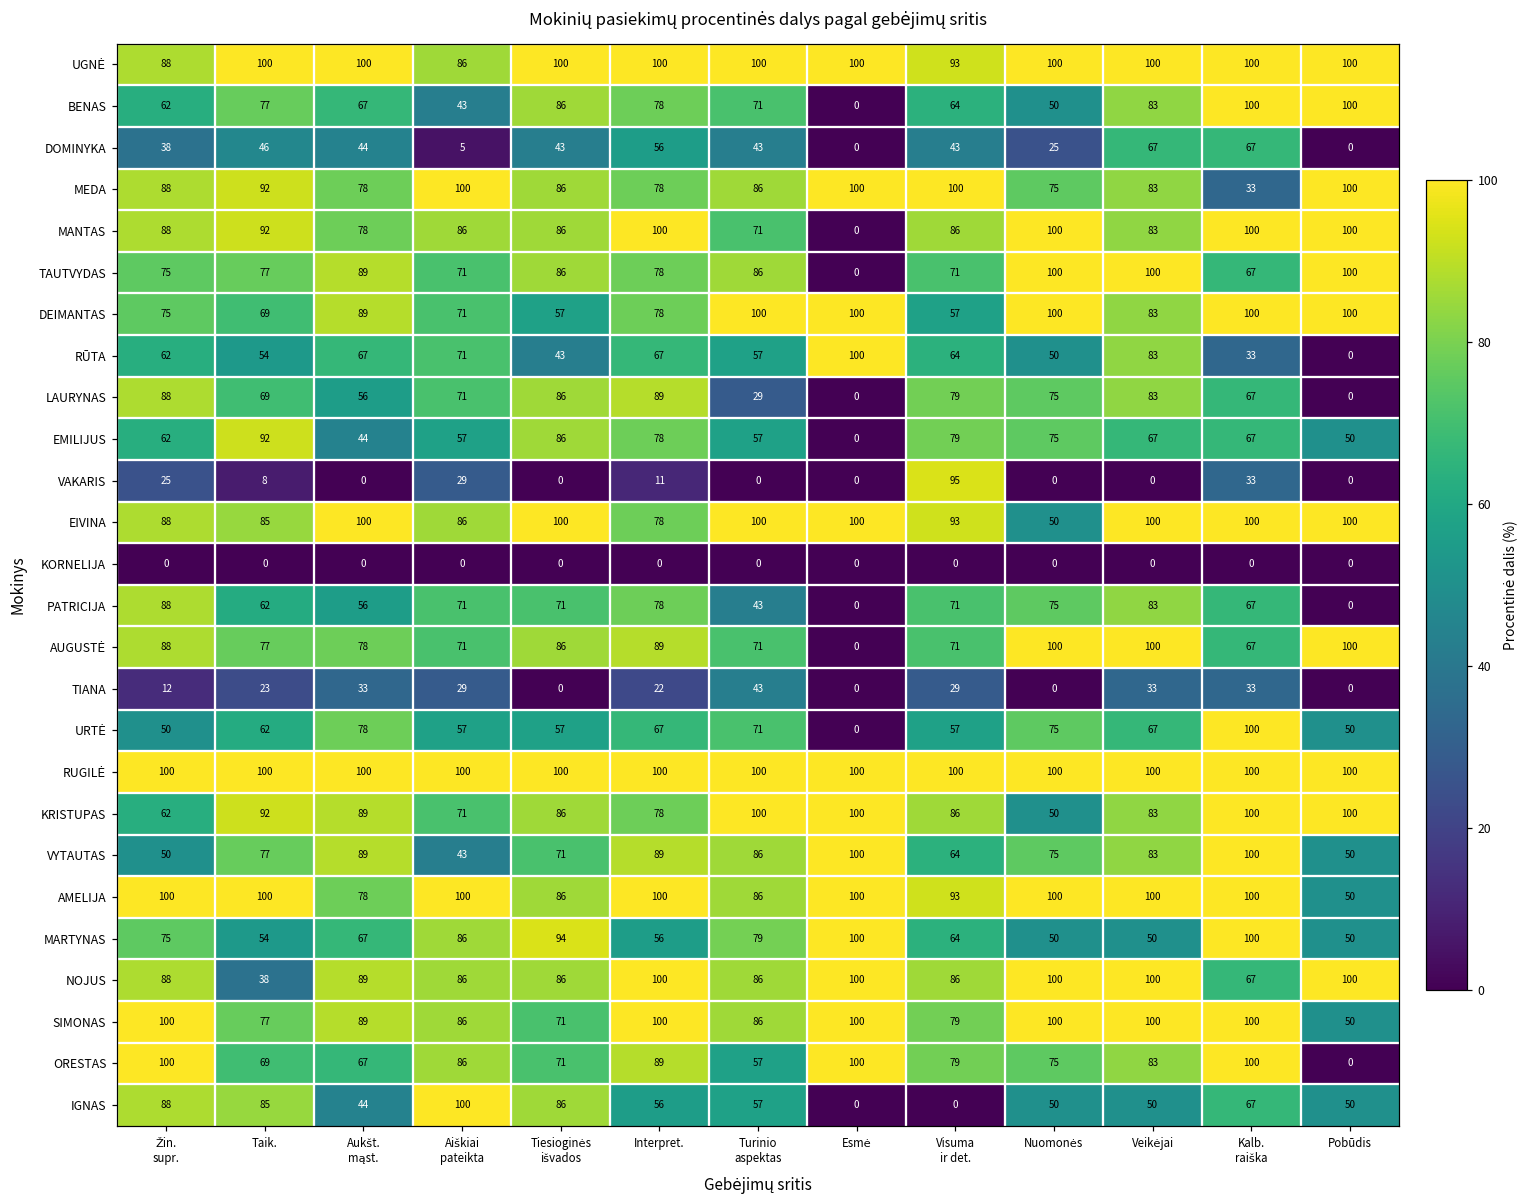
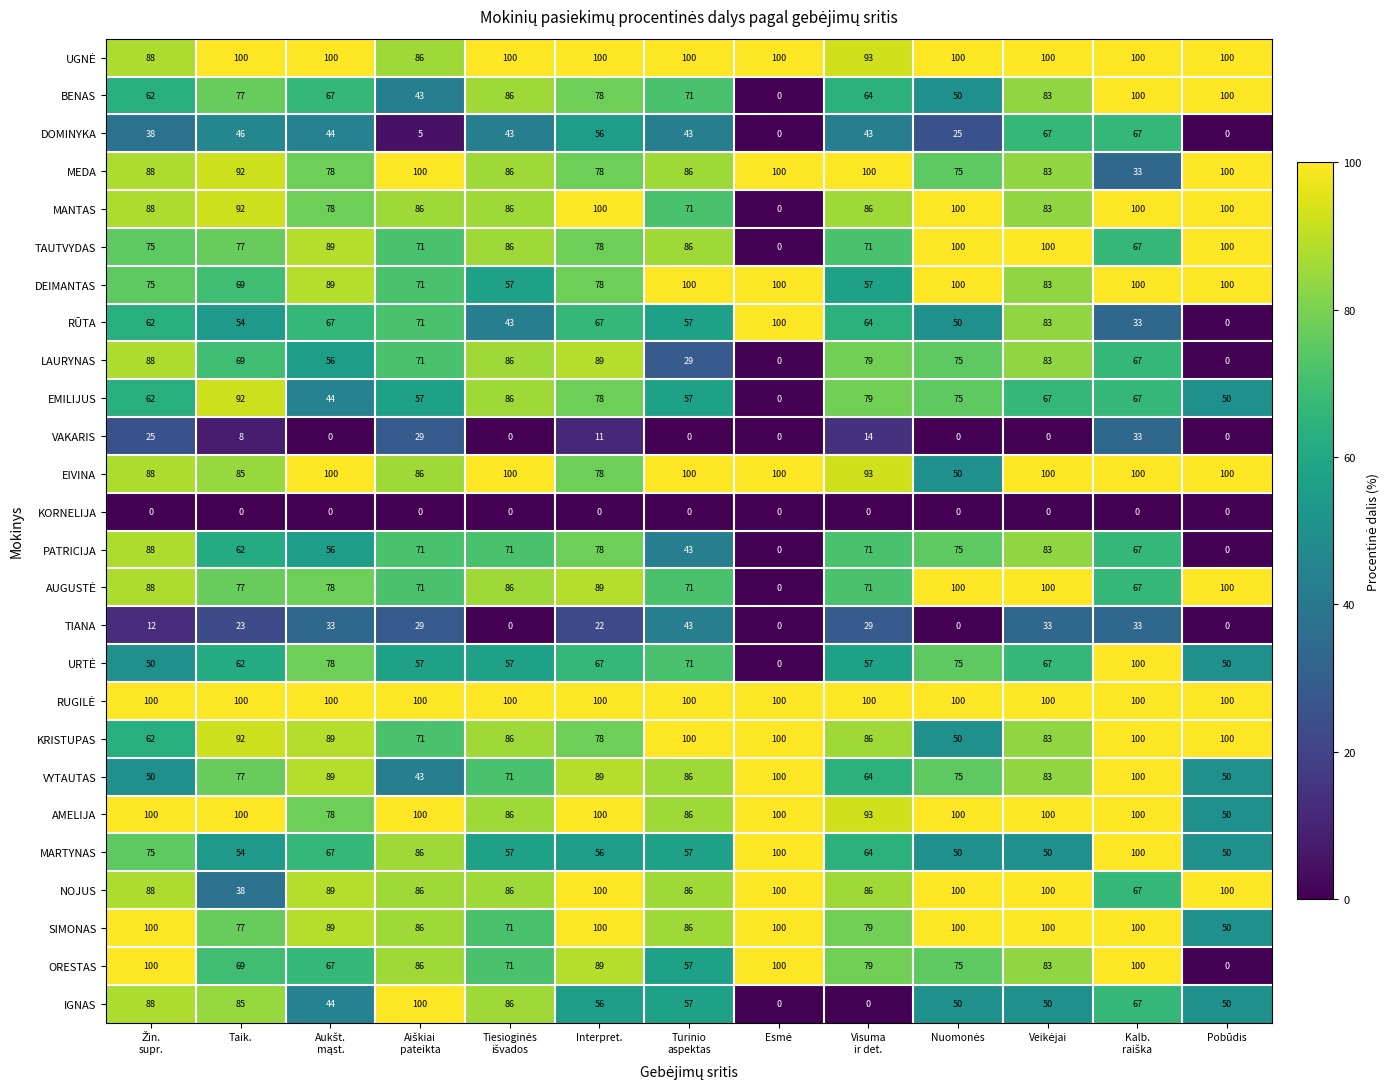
  {
    "VAKARIS": {
      "Žin. supr.": 25,
      "Taik.": 8,
      "Aukšt. mąst.": 0,
      "Aiškiai pateikta": 29,
      "Tiesioginės išvados": 0,
      "Interpret.": 11,
      "Turinio aspektas": 0,
      "Esmė": 0,
-     "Visuma ir det.": 95,
+     "Visuma ir det.": 14,
      "Nuomonės": 0,
      "Veikėjai": 0,
      "Kalb. raiška": 33,
      "Pobūdis": 0
    },
    "MARTYNAS": {
      "Žin. supr.": 75,
      "Taik.": 54,
      "Aukšt. mąst.": 67,
      "Aiškiai pateikta": 86,
-     "Tiesioginės išvados": 94,
+     "Tiesioginės išvados": 57,
      "Interpret.": 56,
-     "Turinio aspektas": 79,
+     "Turinio aspektas": 57,
      "Esmė": 100,
      "Visuma ir det.": 64,
      "Nuomonės": 50,
      "Veikėjai": 50,
      "Kalb. raiška": 100,
      "Pobūdis": 50
    }
  }
